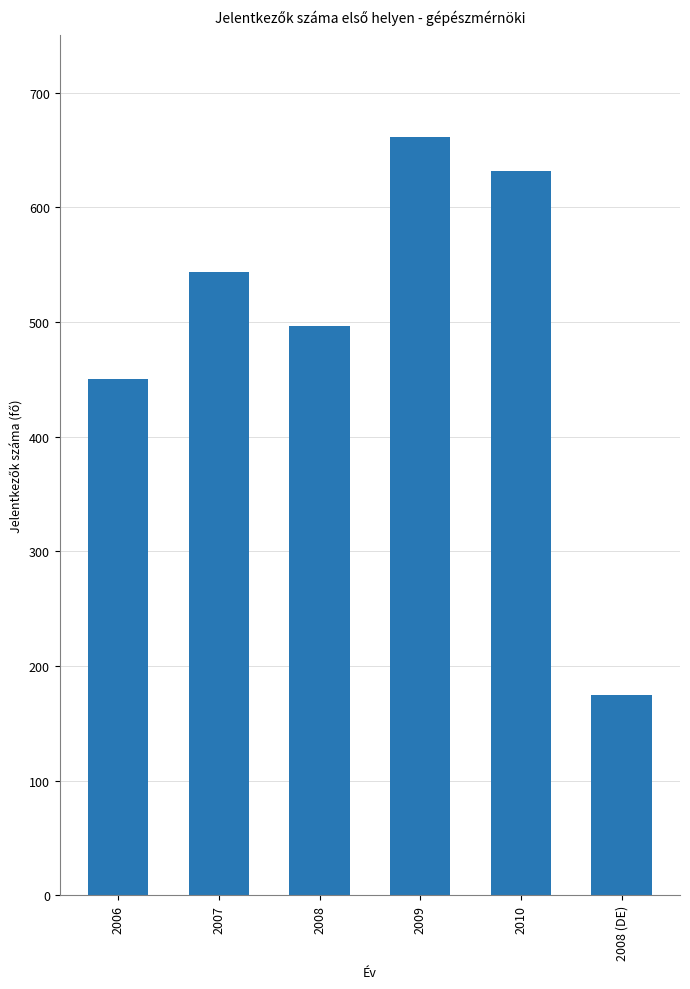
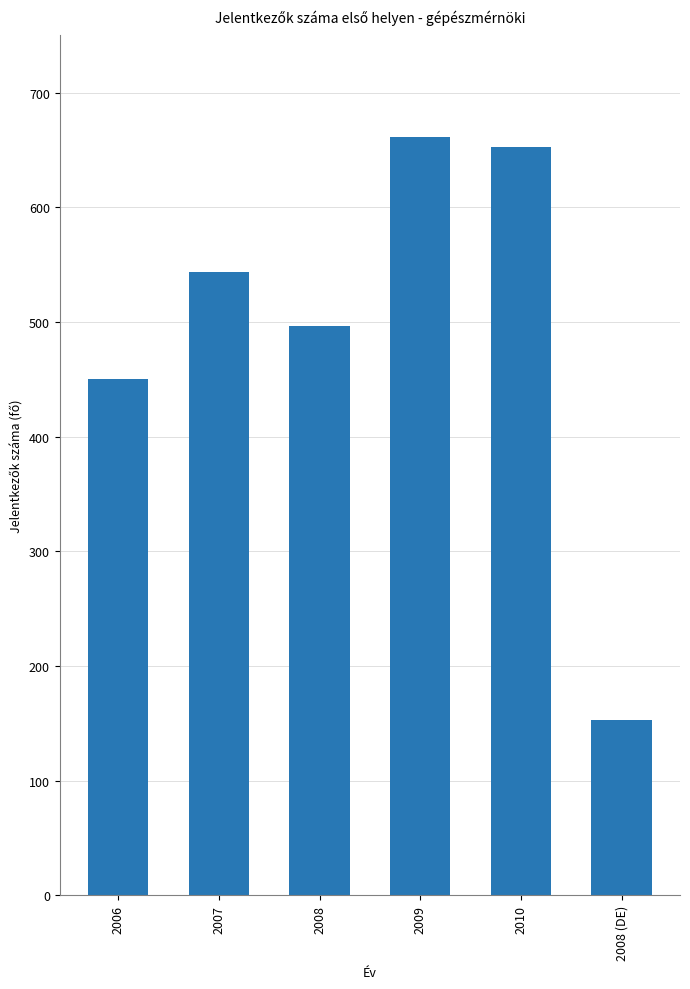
  {
    "2006": 450,
    "2007": 544,
    "2008": 497,
    "2009": 661,
-   "2010": 632,
-   "2008 (DE)": 175
+   "2010": 653,
+   "2008 (DE)": 153
  }
